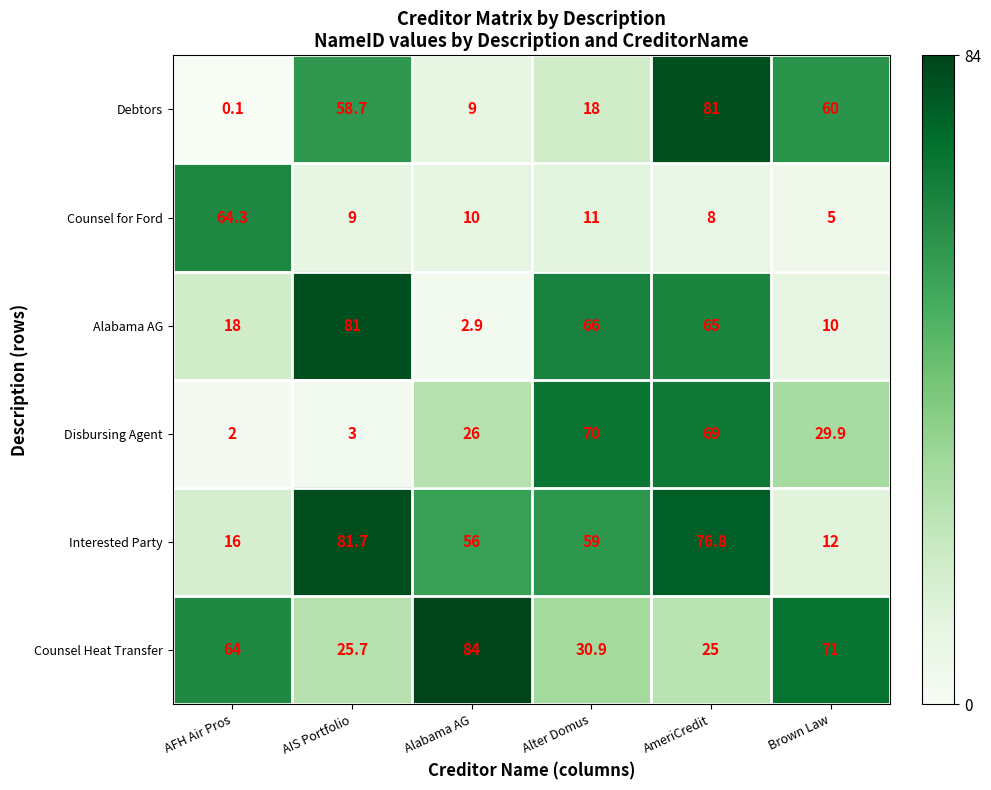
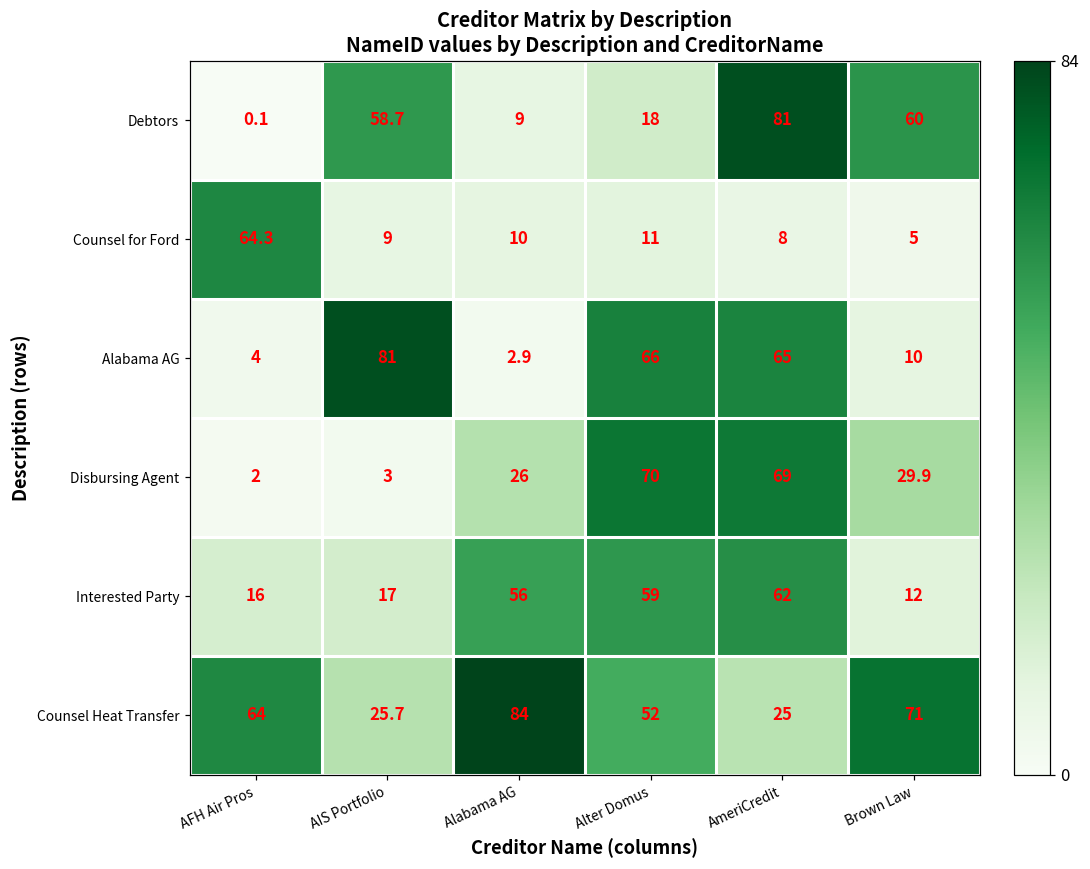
  {
    "Debtors": {
      "AFH Air Pros": 0.1,
      "AIS Portfolio": 58.7,
      "Alabama AG": 9,
      "Alter Domus": 18,
      "AmeriCredit": 81,
      "Brown Law": 60
    },
    "Counsel for Ford": {
      "AFH Air Pros": 64.3,
      "AIS Portfolio": 9,
      "Alabama AG": 10,
      "Alter Domus": 11,
      "AmeriCredit": 8,
      "Brown Law": 5
    },
    "Alabama AG": {
-     "AFH Air Pros": 18,
+     "AFH Air Pros": 4,
      "AIS Portfolio": 81,
      "Alabama AG": 2.9,
      "Alter Domus": 66,
      "AmeriCredit": 65,
      "Brown Law": 10
    },
    "Disbursing Agent": {
      "AFH Air Pros": 2,
      "AIS Portfolio": 3,
      "Alabama AG": 26,
      "Alter Domus": 70,
      "AmeriCredit": 69,
      "Brown Law": 29.9
    },
    "Interested Party": {
      "AFH Air Pros": 16,
-     "AIS Portfolio": 81.7,
+     "AIS Portfolio": 17,
      "Alabama AG": 56,
      "Alter Domus": 59,
-     "AmeriCredit": 76.8,
+     "AmeriCredit": 62,
      "Brown Law": 12
    },
    "Counsel Heat Transfer": {
      "AFH Air Pros": 64,
      "AIS Portfolio": 25.7,
      "Alabama AG": 84,
-     "Alter Domus": 30.9,
+     "Alter Domus": 52,
      "AmeriCredit": 25,
      "Brown Law": 71
    }
  }
